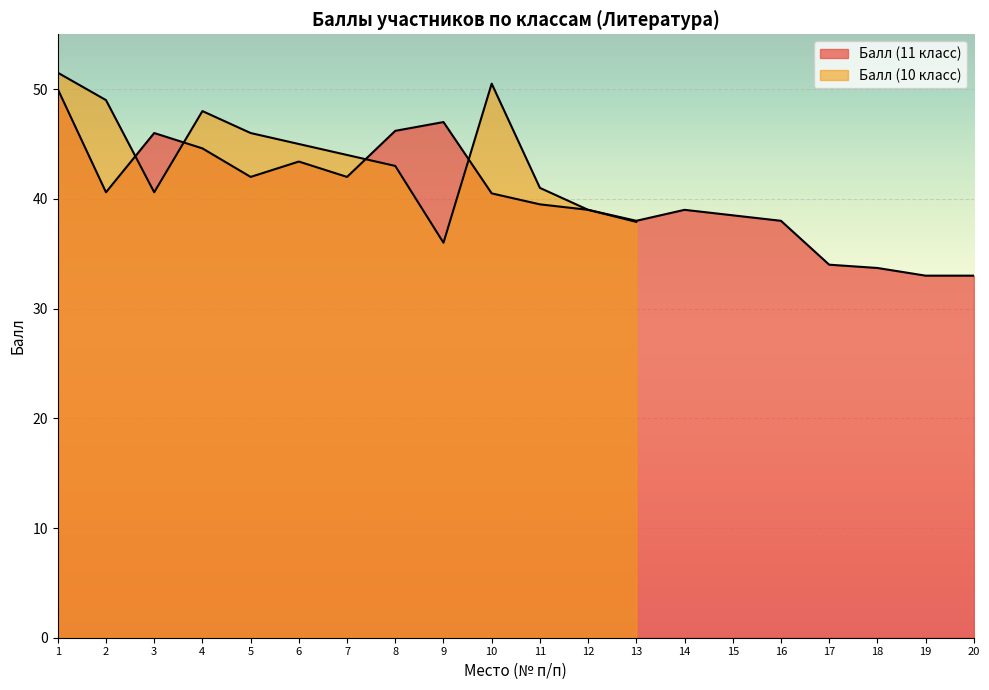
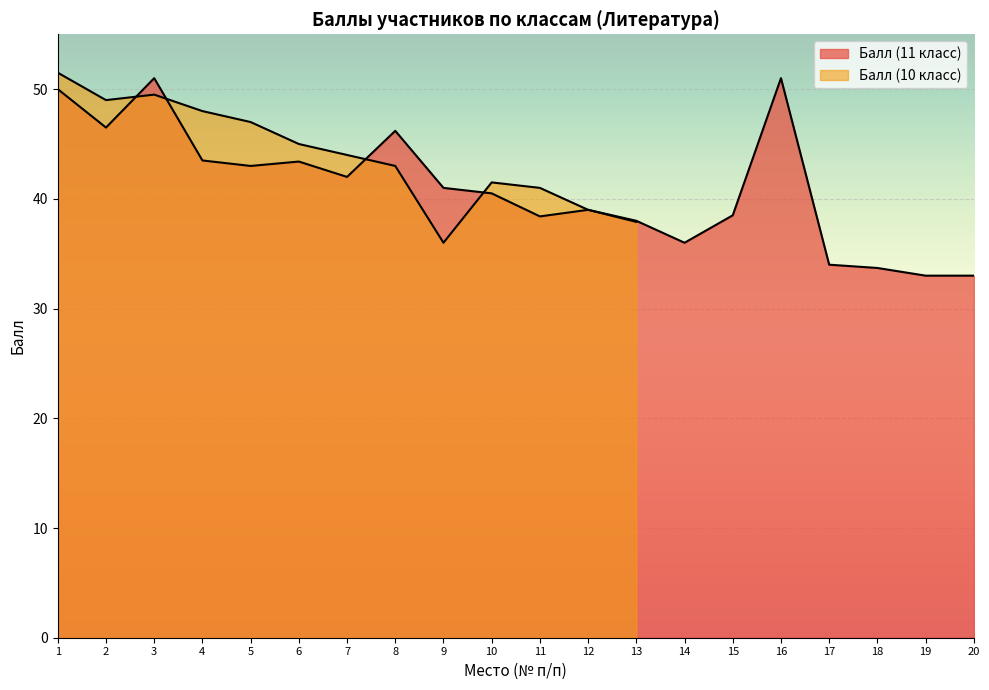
  {
    "Балл (11 класс)": {
      "1": 50.0,
-     "2": 40.6,
-     "3": 46,
-     "4": 44.6,
-     "5": 42,
+     "2": 46.5,
+     "3": 51,
+     "4": 43.5,
+     "5": 43,
      "6": 43.4,
      "7": 42.0,
      "8": 46.2,
-     "9": 47,
+     "9": 41,
      "10": 40.5,
-     "11": 39.5,
-     "14": 39,
+     "11": 38.4,
+     "14": 36,
      "15": 38.5,
-     "16": 38,
+     "16": 51,
      "17": 34.0,
      "18": 33.7,
      "19": 33.0,
      "20": 33.0
    },
    "Балл (10 класс)": {
      "1": 51.5,
      "2": 49.0,
-     "3": 40.6,
+     "3": 49.5,
      "4": 48.0,
-     "5": 46,
+     "5": 47,
      "6": 45.0,
      "7": 44.0,
      "8": 43.0,
      "9": 36.0,
-     "10": 50.5,
+     "10": 41.5,
      "11": 41.0
    }
  }
